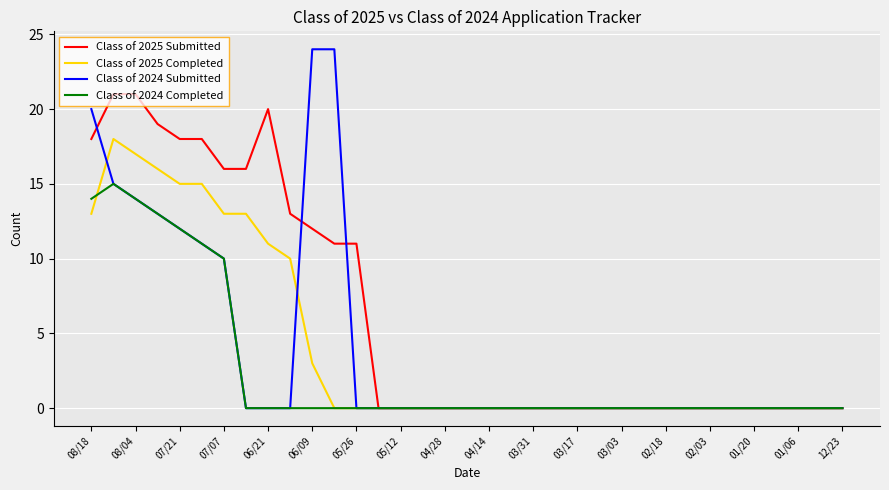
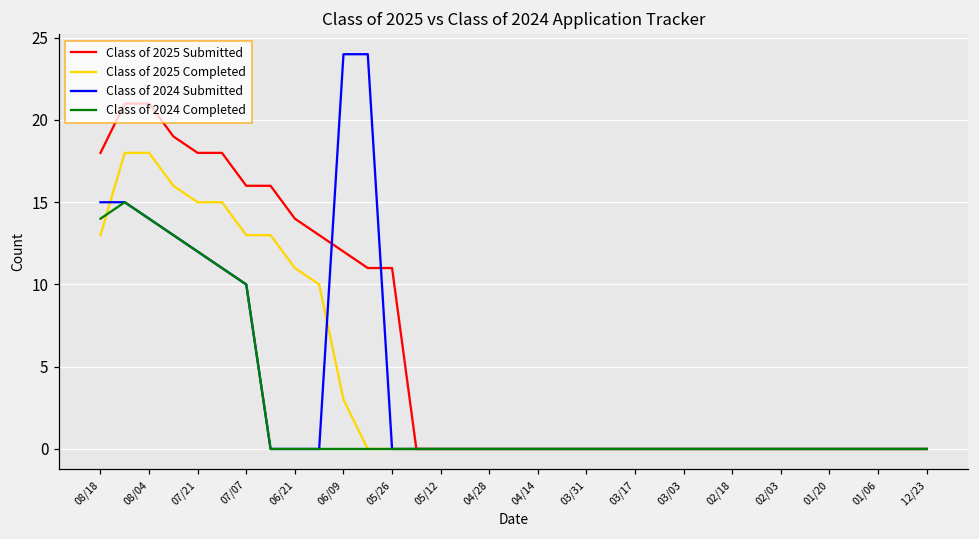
  {
    "Class of 2025 Submitted": {
      "08/18": 18,
      "07/21": 18,
      "07/07": 16,
-     "06/21": 20,
+     "06/21": 14,
      "06/09": 12,
      "05/26": 11
    },
    "Class of 2025 Completed": {
      "08/18": 13,
-     "08/04": 17,
+     "08/04": 18,
      "07/21": 15,
      "07/07": 13,
      "06/21": 11,
      "06/09": 3
    },
    "Class of 2024 Submitted": {
-     "08/18": 20,
+     "08/18": 15,
      "06/09": 24
    },
    "Class of 2024 Completed": {
      "08/18": 14,
      "06/09": 0
    }
  }
